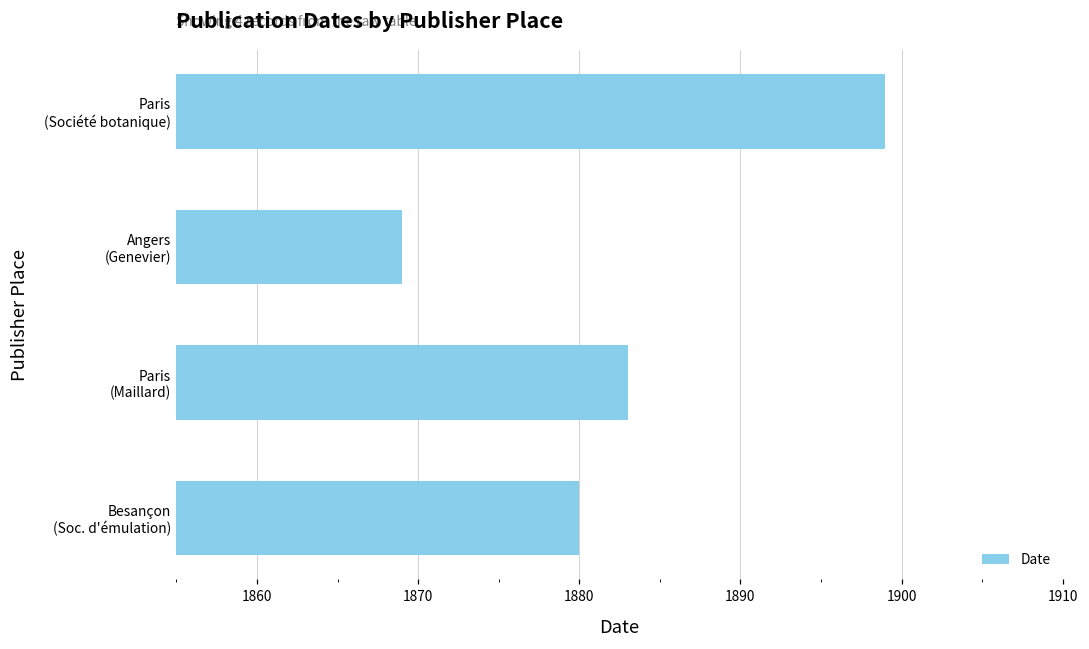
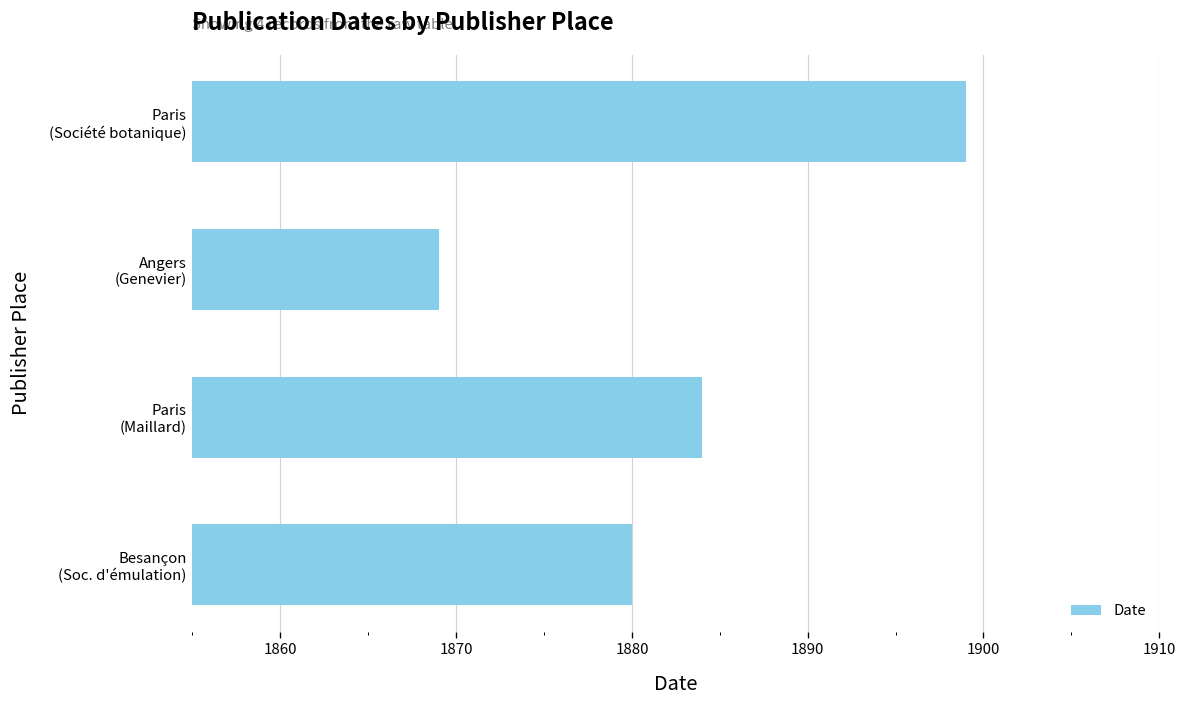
  {
    "Paris (Société botanique)": 1899,
    "Angers (Genevier)": 1869,
-   "Paris (Maillard)": 1883,
+   "Paris (Maillard)": 1884,
    "Besançon (Soc. d'émulation)": 1880
  }
